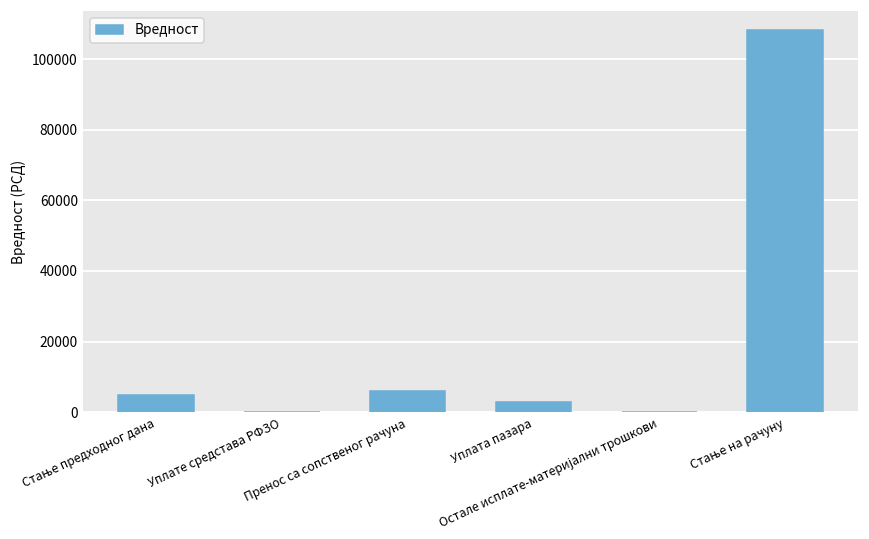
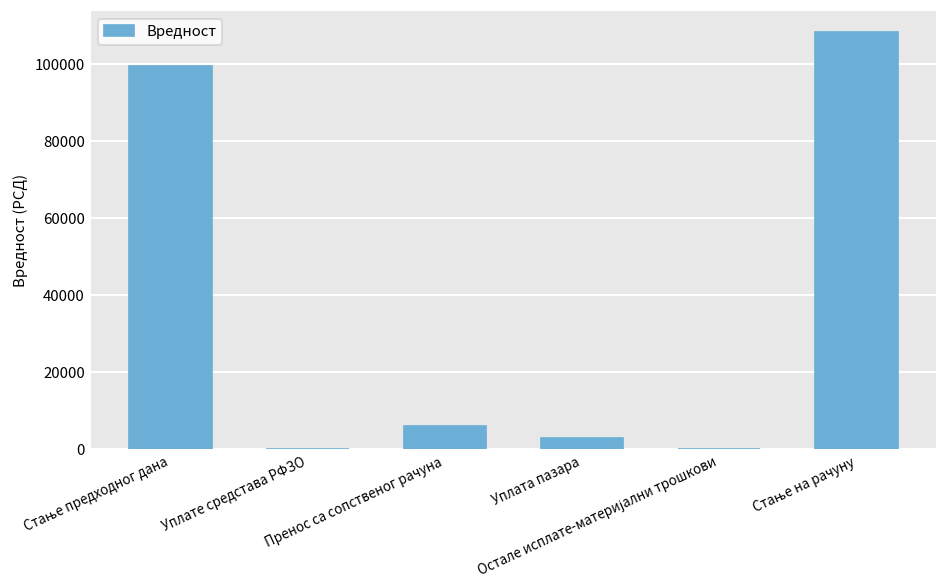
  {
-   "Стање предходног дана": 5000,
+   "Стање предходног дана": 99000,
    "Уплате средстава РФЗО": 0,
    "Пренос са сопственог рачуна": 6000,
    "Уплата пазара": 3000,
    "Остале исплате-материјални трошкови": 0,
    "Стање на рачуну": 108000
  }
